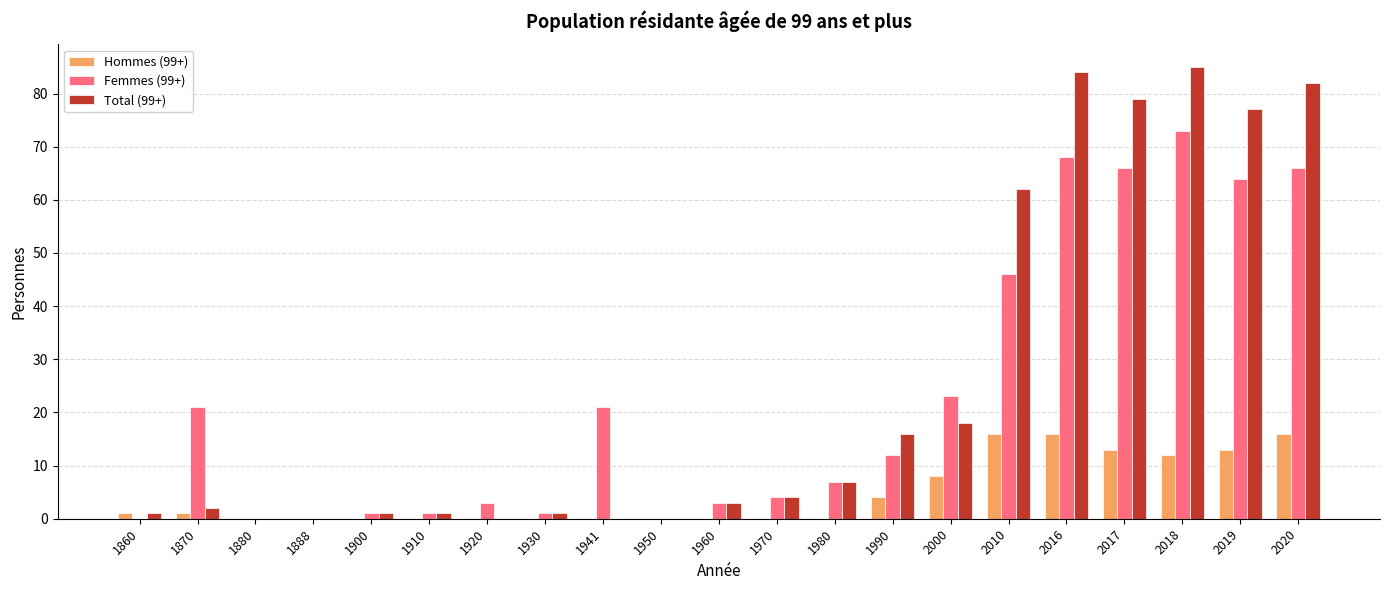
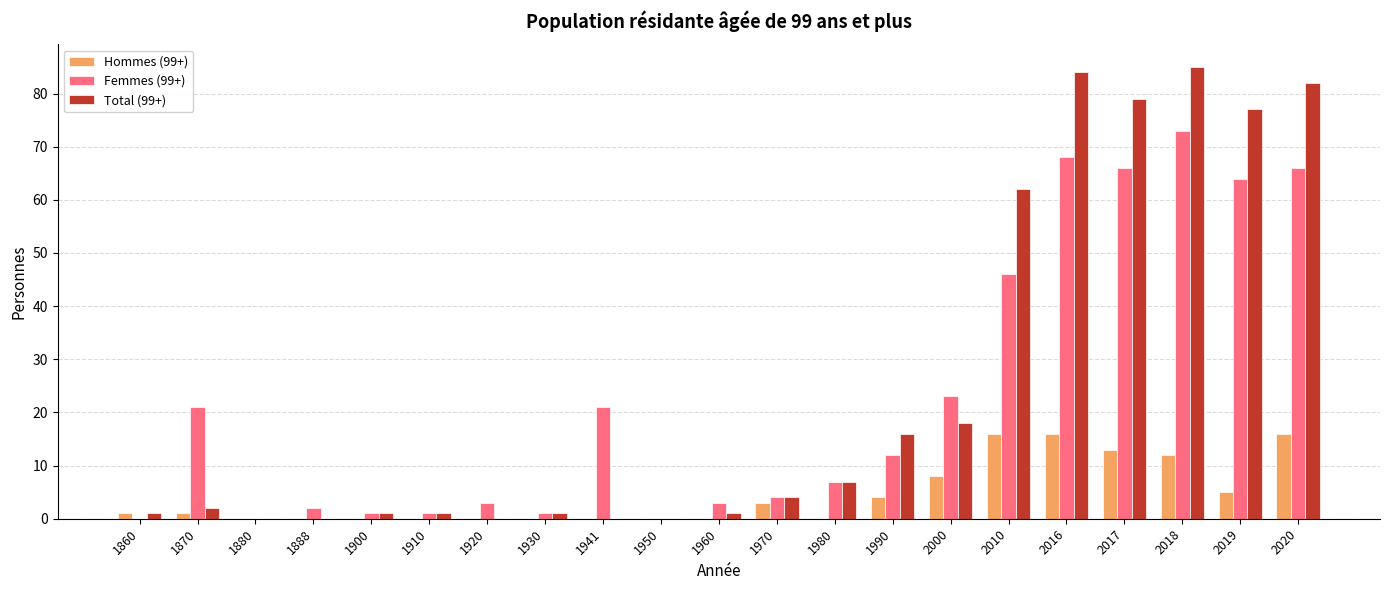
  {
    "Hommes (99+)": {
      "1860": 1,
      "1870": 1,
      "1880": 0,
      "1888": 0,
      "1900": 0,
      "1910": 0,
      "1920": 0,
      "1930": 0,
      "1941": 0,
      "1950": 0,
      "1960": 0,
-     "1970": 0,
+     "1970": 3,
      "1980": 0,
      "1990": 4,
      "2000": 8,
      "2010": 16,
      "2016": 16,
      "2017": 13,
      "2018": 12,
-     "2019": 13,
+     "2019": 5,
      "2020": 16
    },
    "Femmes (99+)": {
      "1860": 0,
      "1870": 21,
      "1880": 0,
-     "1888": 0,
+     "1888": 2,
      "1900": 1,
      "1910": 1,
      "1920": 3,
      "1930": 1,
      "1941": 21,
      "1950": 0,
      "1960": 3,
      "1970": 4,
      "1980": 7,
      "1990": 12,
      "2000": 23,
      "2010": 46,
      "2016": 68,
      "2017": 66,
      "2018": 73,
      "2019": 64,
      "2020": 66
    },
    "Total (99+)": {
      "1860": 1,
      "1870": 2,
      "1880": 0,
      "1888": 0,
      "1900": 1,
      "1910": 1,
      "1920": 0,
      "1930": 1,
      "1941": 0,
      "1950": 0,
-     "1960": 3,
+     "1960": 1,
      "1970": 4,
      "1980": 7,
      "1990": 16,
      "2000": 18,
      "2010": 62,
      "2016": 84,
      "2017": 79,
      "2018": 85,
      "2019": 77,
      "2020": 82
    }
  }
